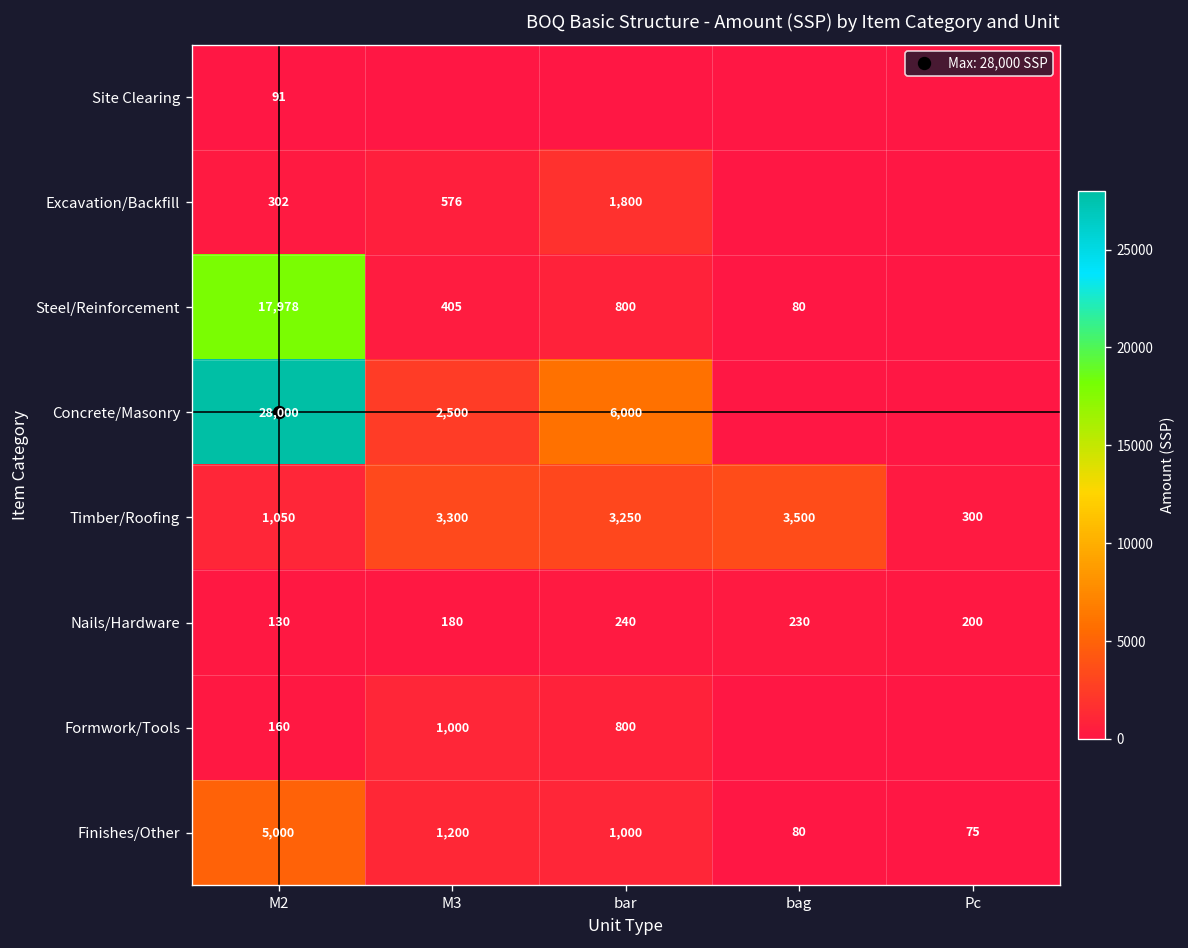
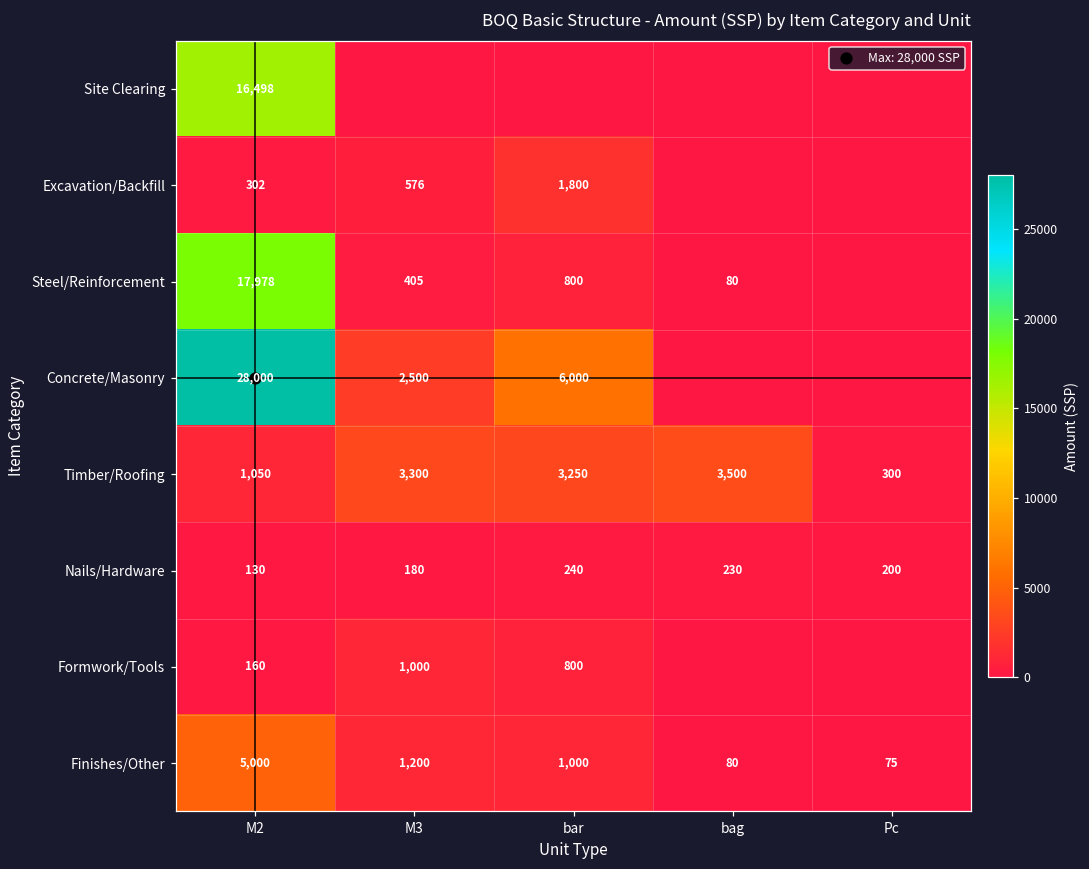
  {
    "Site Clearing": {
-     "M2": "91"
+     "M2": "16,498"
    },
    "Excavation/Backfill": {
      "M2": "302",
      "M3": "576",
      "bar": "1,800"
    },
    "Steel/Reinforcement": {
      "M2": "17,978",
      "M3": "405",
      "bar": "800",
      "bag": "80"
    },
    "Concrete/Masonry": {
      "M3": "2,500",
      "bar": "6,000"
    },
    "Timber/Roofing": {
      "M2": "1,050",
      "M3": "3,300",
      "bar": "3,250",
      "bag": "3,500",
      "Pc": "300"
    },
    "Nails/Hardware": {
      "M2": "130",
      "M3": "180",
      "bar": "240",
      "bag": "230",
      "Pc": "200"
    },
    "Formwork/Tools": {
      "M2": "160",
      "M3": "1,000",
      "bar": "800"
    },
    "Finishes/Other": {
      "M2": "5,000",
      "M3": "1,200",
      "bar": "1,000",
      "bag": "80",
      "Pc": "75"
    }
  }
